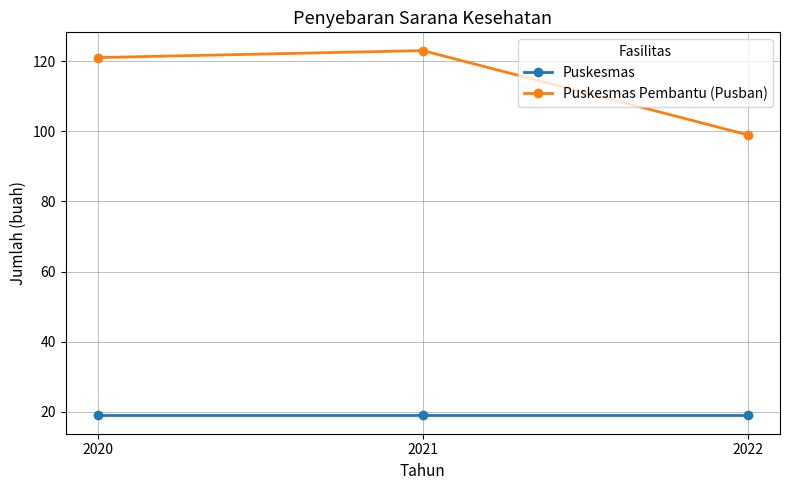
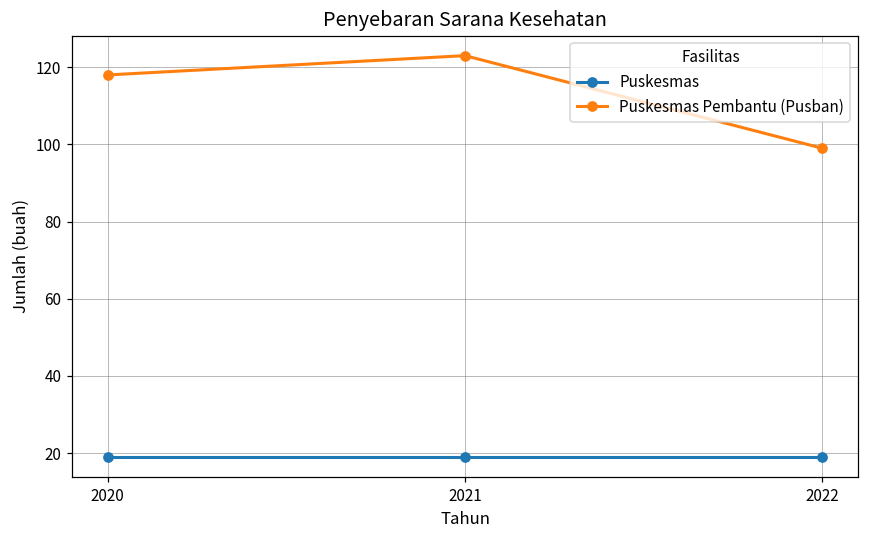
  {
    "Puskesmas": {
      "2020": 19,
      "2021": 19,
      "2022": 19
    },
    "Puskesmas Pembantu (Pusban)": {
-     "2020": 121,
+     "2020": 118,
      "2021": 123,
      "2022": 99
    }
  }
